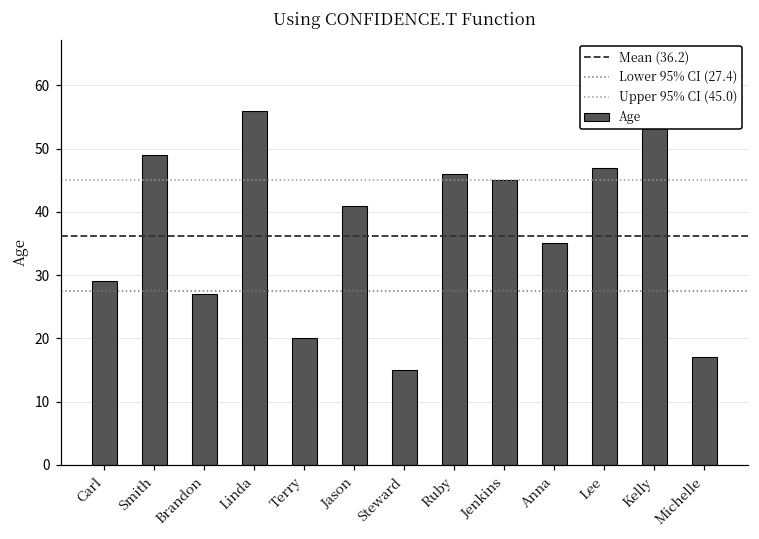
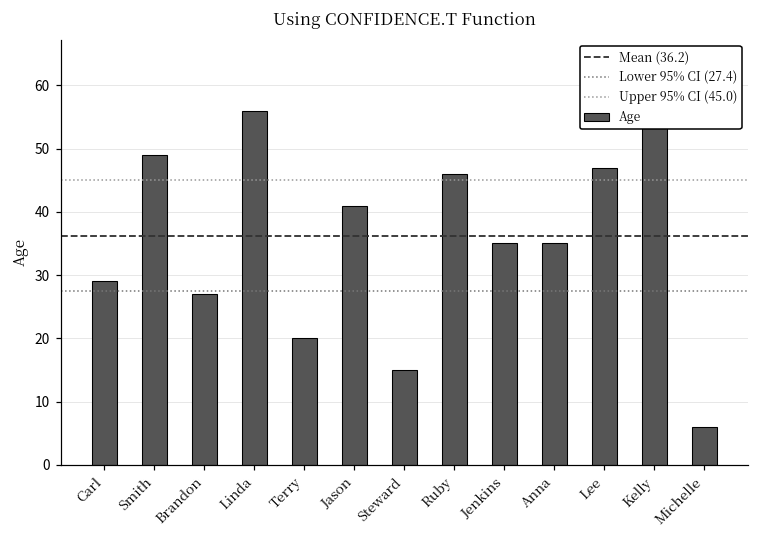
  {
    "Carl": 29,
    "Smith": 49,
    "Brandon": 27,
    "Linda": 56,
    "Terry": 20,
    "Jason": 41,
    "Steward": 15,
    "Ruby": 46,
-   "Jenkins": 45,
+   "Jenkins": 35,
    "Anna": 35,
    "Lee": 47,
-   "Michelle": 17
+   "Michelle": 6
  }
